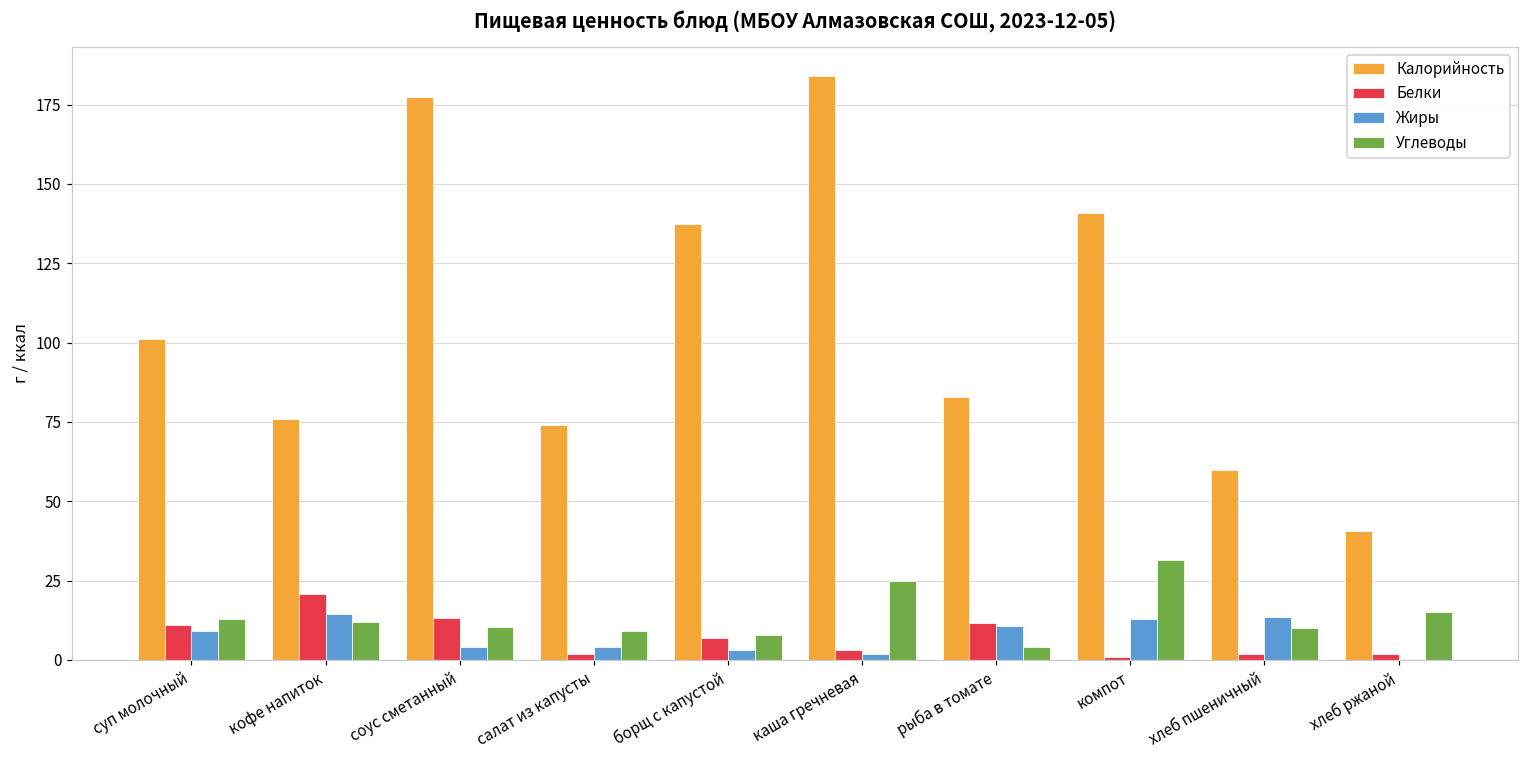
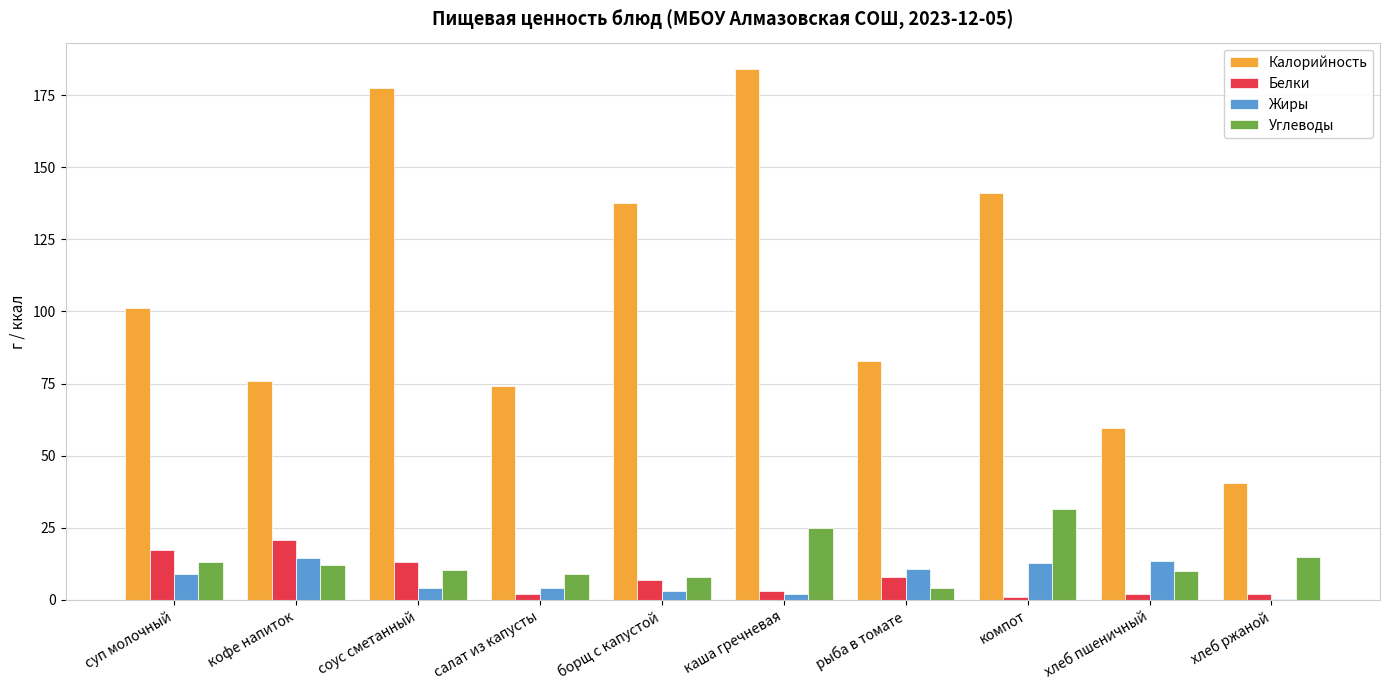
  {
    "Калорийность": {
      "суп молочный": 101,
      "кофе напиток": 76,
      "соус сметанный": 177,
      "салат из капусты": 74,
      "борщ с капустой": 138,
      "каша гречневая": 184,
      "рыба в томате": 83,
      "компот": 141,
      "хлеб пшеничный": 60,
      "хлеб ржаной": 41
    },
    "Белки": {
-     "суп молочный": 11,
+     "суп молочный": 17,
      "кофе напиток": 21,
      "соус сметанный": 13,
      "салат из капусты": 2,
      "борщ с капустой": 7,
      "каша гречневая": 3,
-     "рыба в томате": 12,
+     "рыба в томате": 8,
      "компот": 1,
      "хлеб пшеничный": 2,
      "хлеб ржаной": 2
    },
    "Жиры": {
      "суп молочный": 9,
      "кофе напиток": 15,
      "соус сметанный": 4,
      "салат из капусты": 4,
      "борщ с капустой": 3,
      "каша гречневая": 2,
      "рыба в томате": 11,
      "компот": 13,
      "хлеб пшеничный": 13
    },
    "Углеводы": {
      "суп молочный": 13,
      "кофе напиток": 12,
      "соус сметанный": 10,
      "салат из капусты": 9,
      "борщ с капустой": 8,
      "каша гречневая": 25,
      "рыба в томате": 4,
      "компот": 31,
      "хлеб пшеничный": 10,
      "хлеб ржаной": 15
    }
  }
